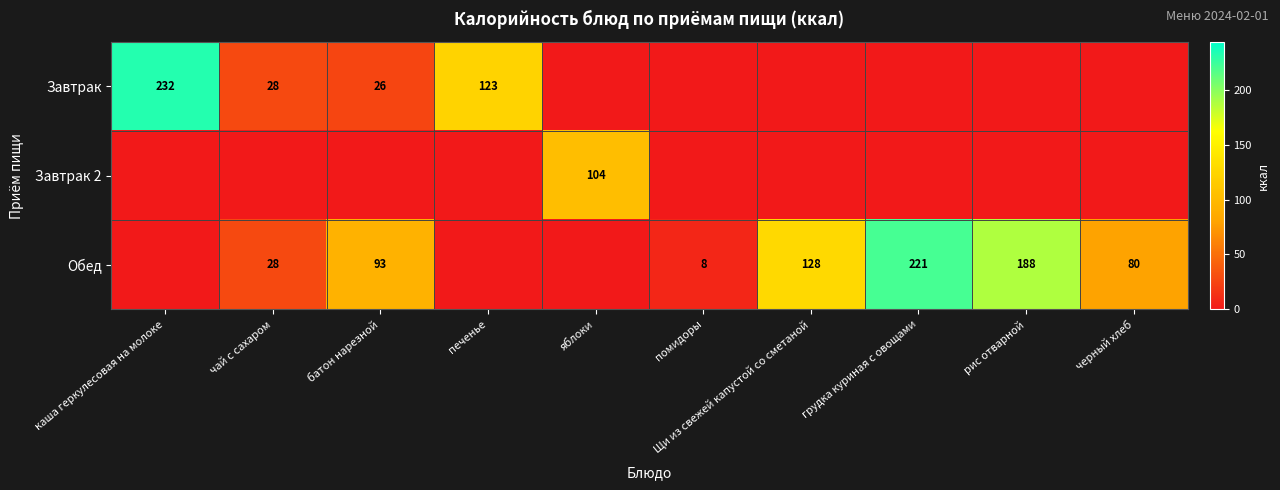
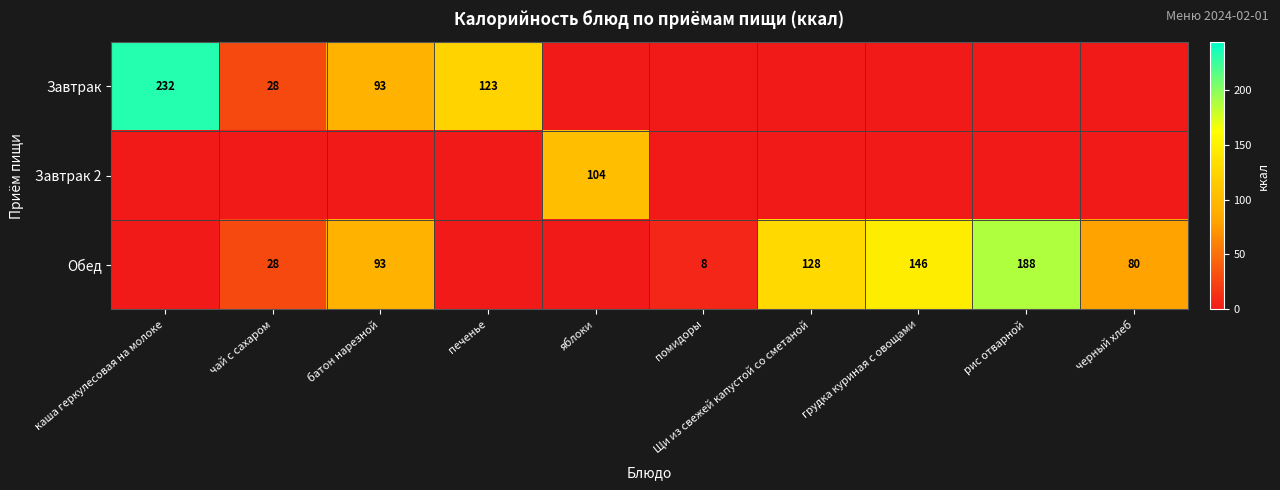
  {
    "Завтрак": {
      "каша геркулесовая на молоке": 232,
      "чай с сахаром": 28,
-     "батон нарезной": 26,
+     "батон нарезной": 93,
      "печенье": 123
    },
    "Завтрак 2": {
      "яблоки": 104
    },
    "Обед": {
      "чай с сахаром": 28,
      "батон нарезной": 93,
      "помидоры": 8,
      "Щи из свежей капустой со сметаной": 128,
-     "грудка куриная с овощами": 221,
+     "грудка куриная с овощами": 146,
      "рис отварной": 188,
      "черный хлеб": 80
    }
  }
